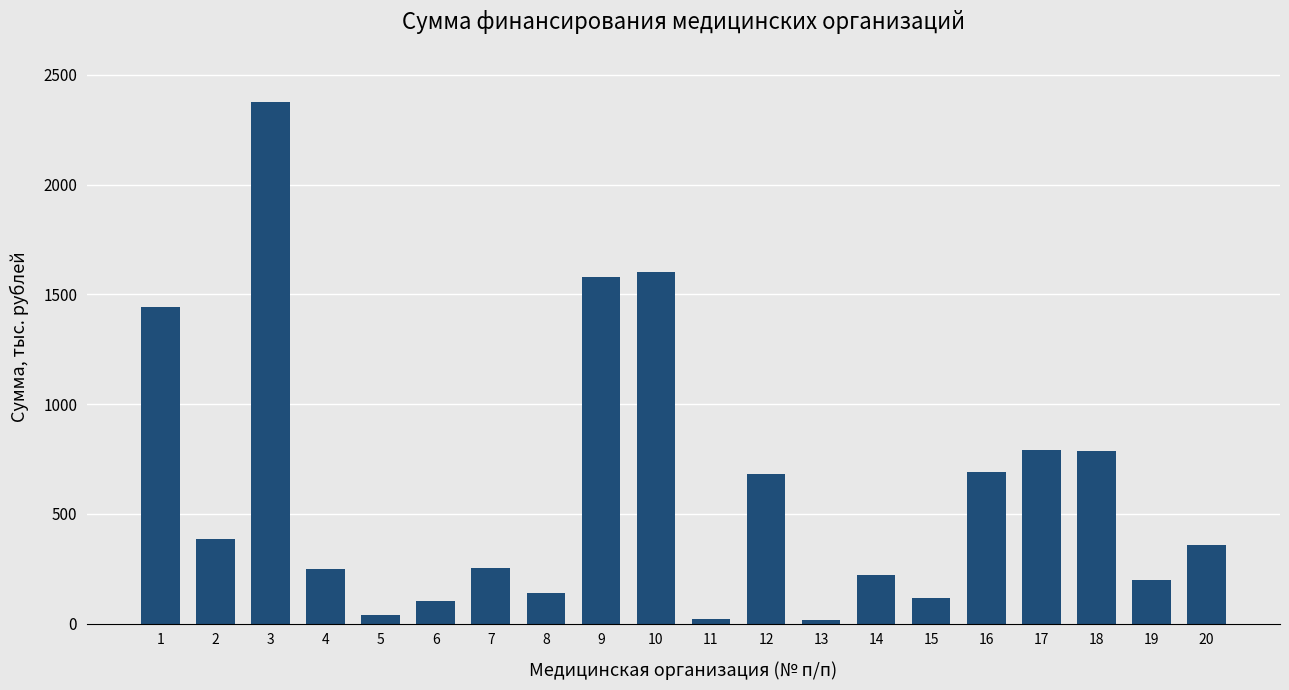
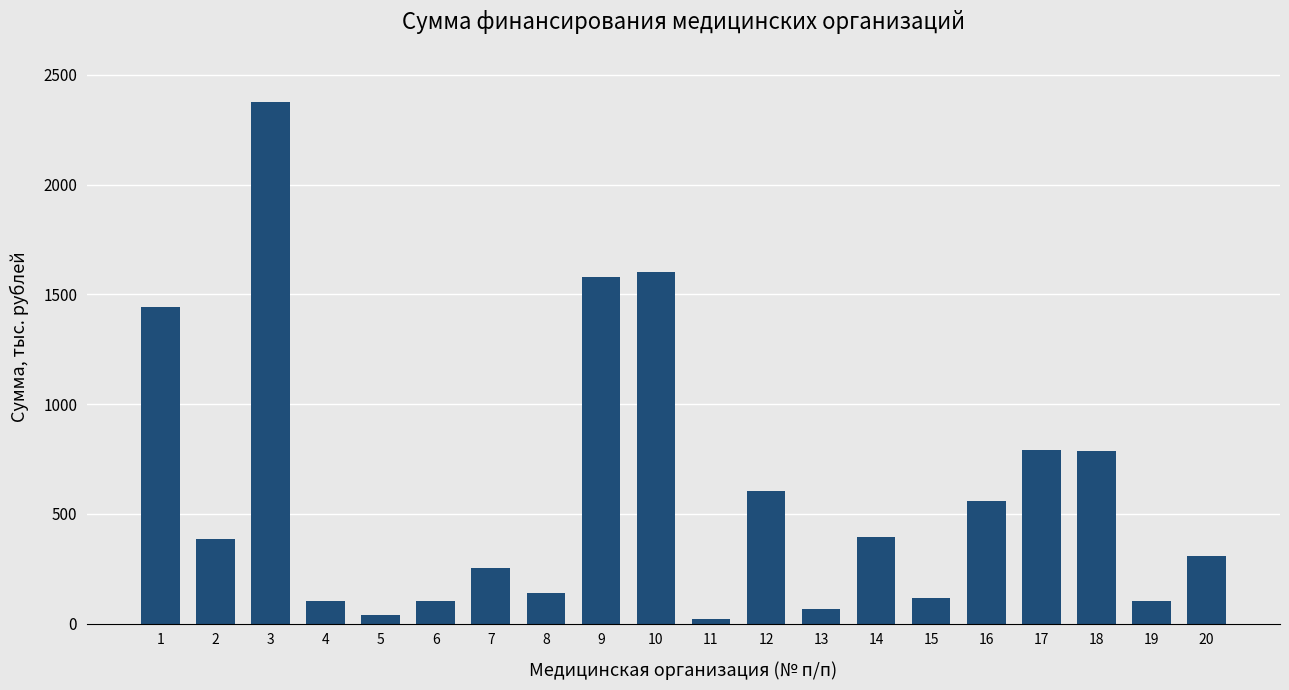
  {
    "1": 1440,
    "2": 380,
    "3": 2380,
-   "4": 250,
+   "4": 100,
    "5": 40,
    "6": 100,
    "7": 250,
    "8": 140,
    "9": 1580,
    "10": 1600,
    "11": 20,
-   "12": 680,
-   "13": 20,
-   "14": 220,
+   "12": 610,
+   "13": 70,
+   "14": 390,
    "15": 120,
-   "16": 690,
+   "16": 560,
    "17": 790,
    "18": 780,
-   "19": 200,
-   "20": 360
+   "19": 100,
+   "20": 310
  }
